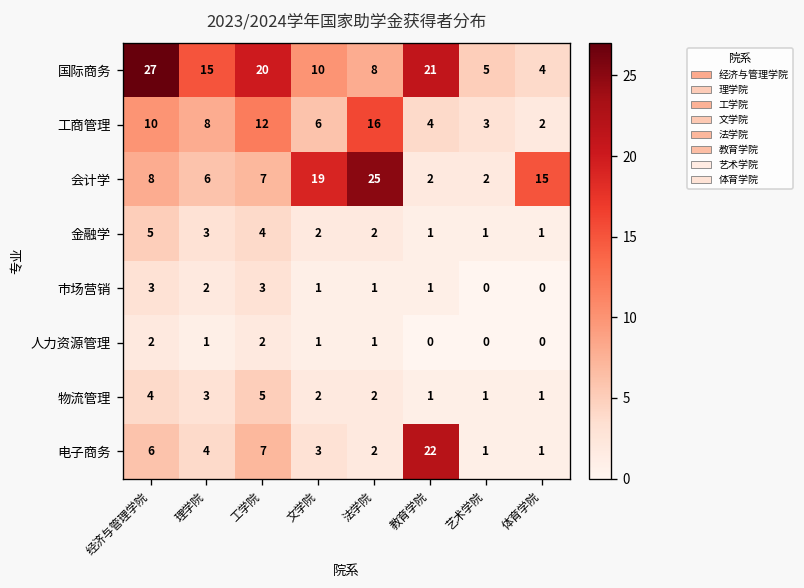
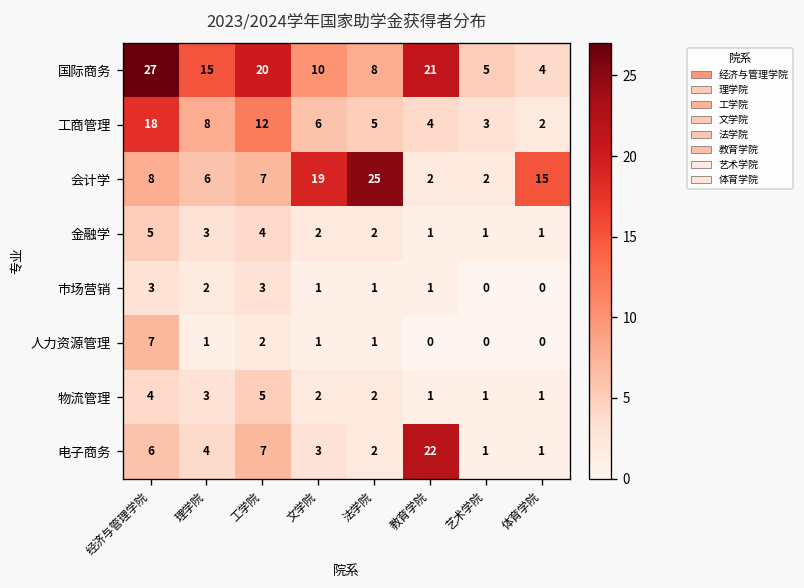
  {
    "国际商务": {
      "经济与管理学院": 27,
      "理学院": 15,
      "工学院": 20,
      "文学院": 10,
      "法学院": 8,
      "教育学院": 21,
      "艺术学院": 5,
      "体育学院": 4
    },
    "工商管理": {
-     "经济与管理学院": 10,
+     "经济与管理学院": 18,
      "理学院": 8,
      "工学院": 12,
      "文学院": 6,
-     "法学院": 16,
+     "法学院": 5,
      "教育学院": 4,
      "艺术学院": 3,
      "体育学院": 2
    },
    "会计学": {
      "经济与管理学院": 8,
      "理学院": 6,
      "工学院": 7,
      "文学院": 19,
      "法学院": 25,
      "教育学院": 2,
      "艺术学院": 2,
      "体育学院": 15
    },
    "金融学": {
      "经济与管理学院": 5,
      "理学院": 3,
      "工学院": 4,
      "文学院": 2,
      "法学院": 2,
      "教育学院": 1,
      "艺术学院": 1,
      "体育学院": 1
    },
    "市场营销": {
      "经济与管理学院": 3,
      "理学院": 2,
      "工学院": 3,
      "文学院": 1,
      "法学院": 1,
      "教育学院": 1,
      "艺术学院": 0,
      "体育学院": 0
    },
    "人力资源管理": {
-     "经济与管理学院": 2,
+     "经济与管理学院": 7,
      "理学院": 1,
      "工学院": 2,
      "文学院": 1,
      "法学院": 1,
      "教育学院": 0,
      "艺术学院": 0,
      "体育学院": 0
    },
    "物流管理": {
      "经济与管理学院": 4,
      "理学院": 3,
      "工学院": 5,
      "文学院": 2,
      "法学院": 2,
      "教育学院": 1,
      "艺术学院": 1,
      "体育学院": 1
    },
    "电子商务": {
      "经济与管理学院": 6,
      "理学院": 4,
      "工学院": 7,
      "文学院": 3,
      "法学院": 2,
      "教育学院": 22,
      "艺术学院": 1,
      "体育学院": 1
    }
  }
